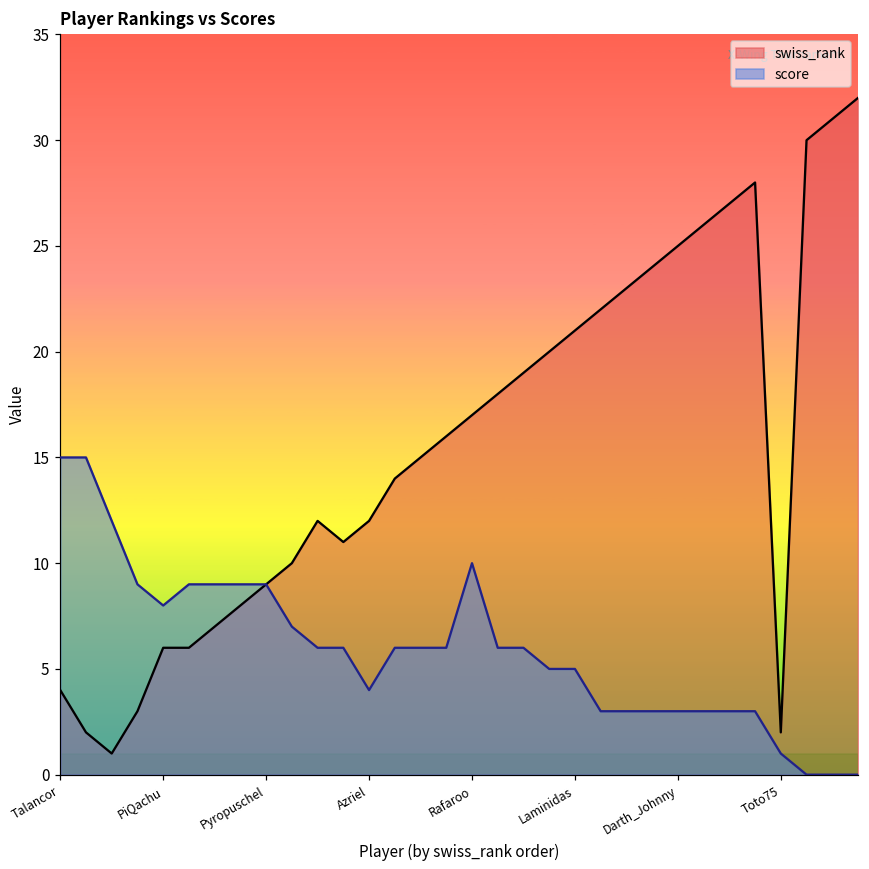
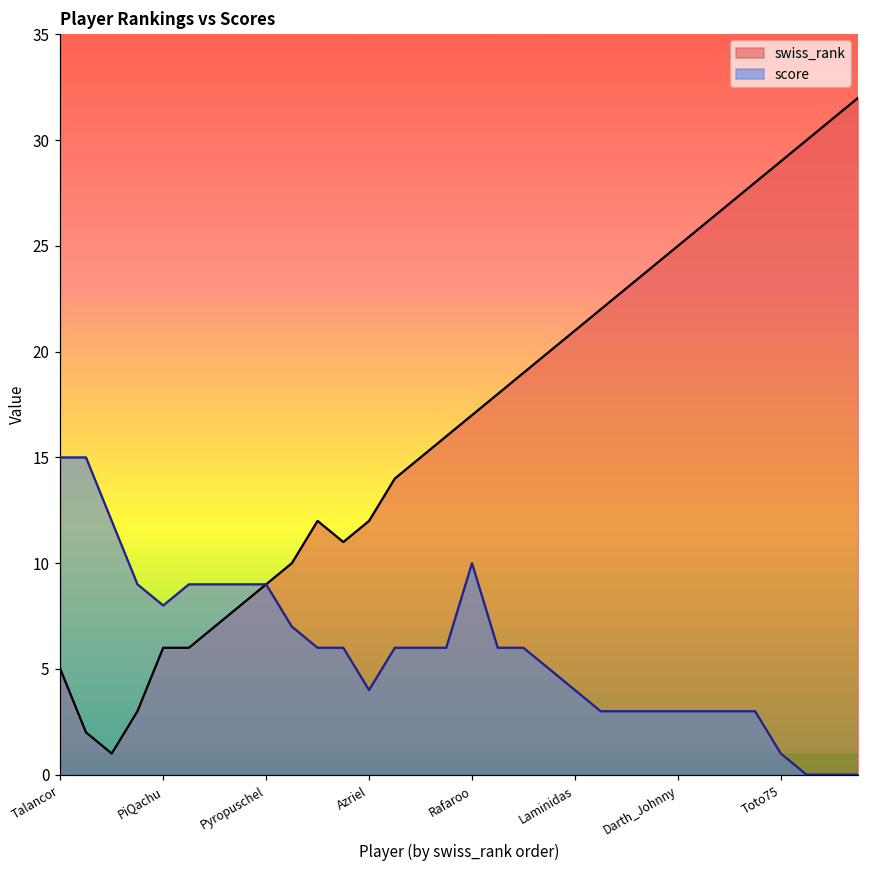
  {
    "swiss_rank": {
-     "Talancor": 4,
+     "Talancor": 5,
      "PiQachu": 6,
      "Azriel": 12,
      "Rafaroo": 17,
      "Laminidas": 21,
      "Darth_Johnny": 25,
-     "Toto75": 2
+     "Toto75": 29
    },
    "score": {
      "Talancor": 15,
      "PiQachu": 8,
      "Azriel": 4,
      "Rafaroo": 10,
-     "Laminidas": 5,
+     "Laminidas": 4,
      "Darth_Johnny": 3
    }
  }
